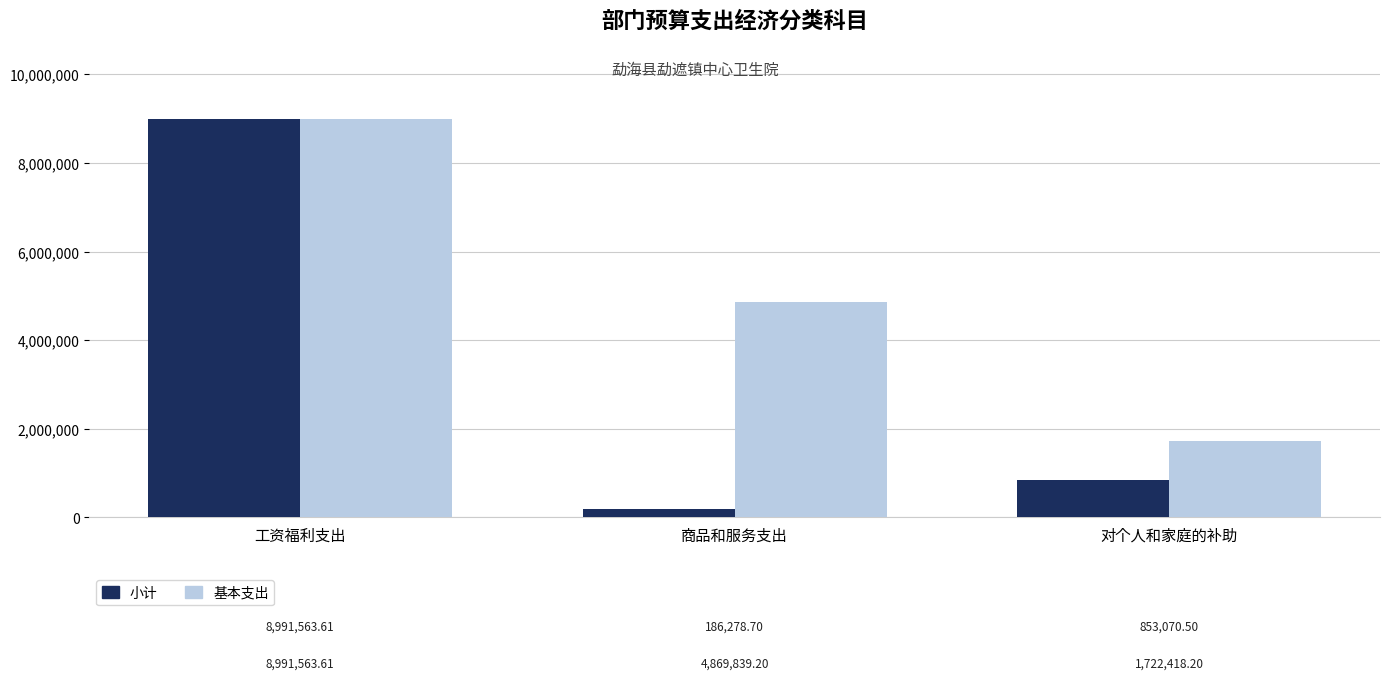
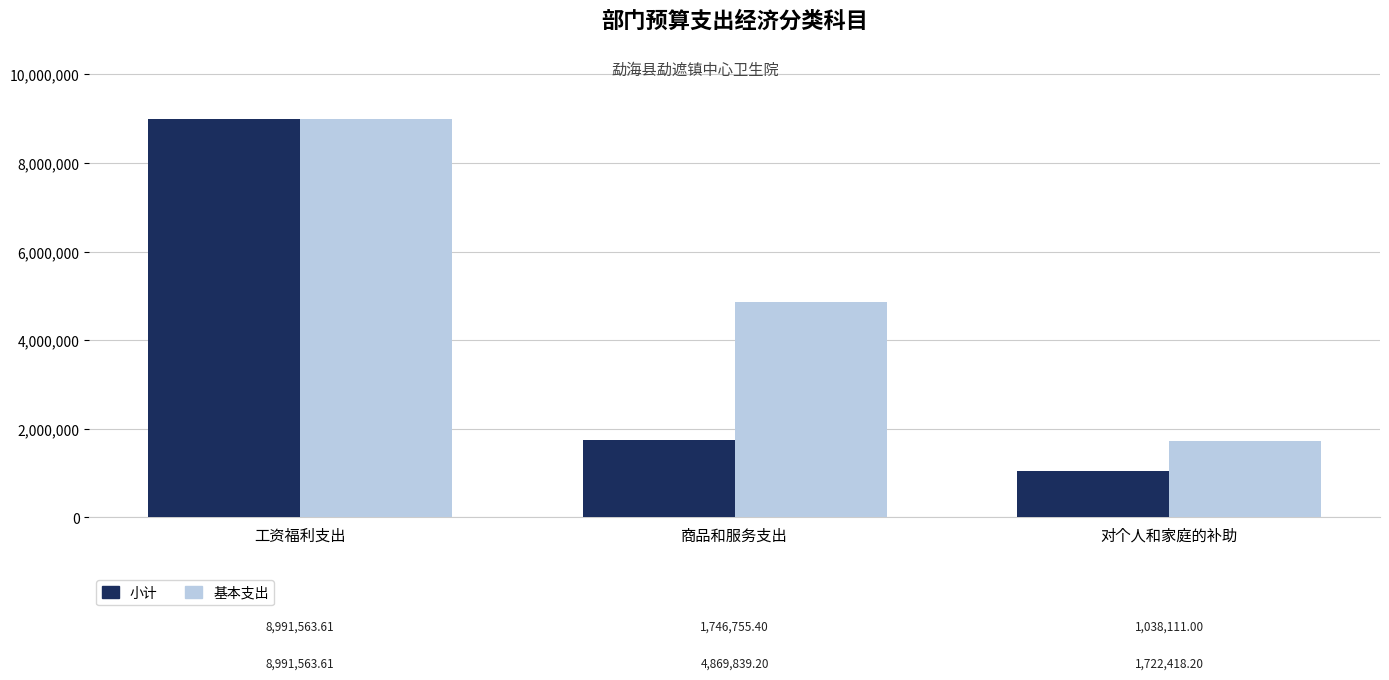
  {
    "小计": {
-     "商品和服务支出": "186,278.70",
-     "对个人和家庭的补助": "853,070.50"
+     "商品和服务支出": "1,746,755.40",
+     "对个人和家庭的补助": "1,038,111.00"
    },
    "基本支出": {
      "工资福利支出": "9,000,000",
      "商品和服务支出": "4,900,000",
      "对个人和家庭的补助": "1,700,000"
    }
  }
